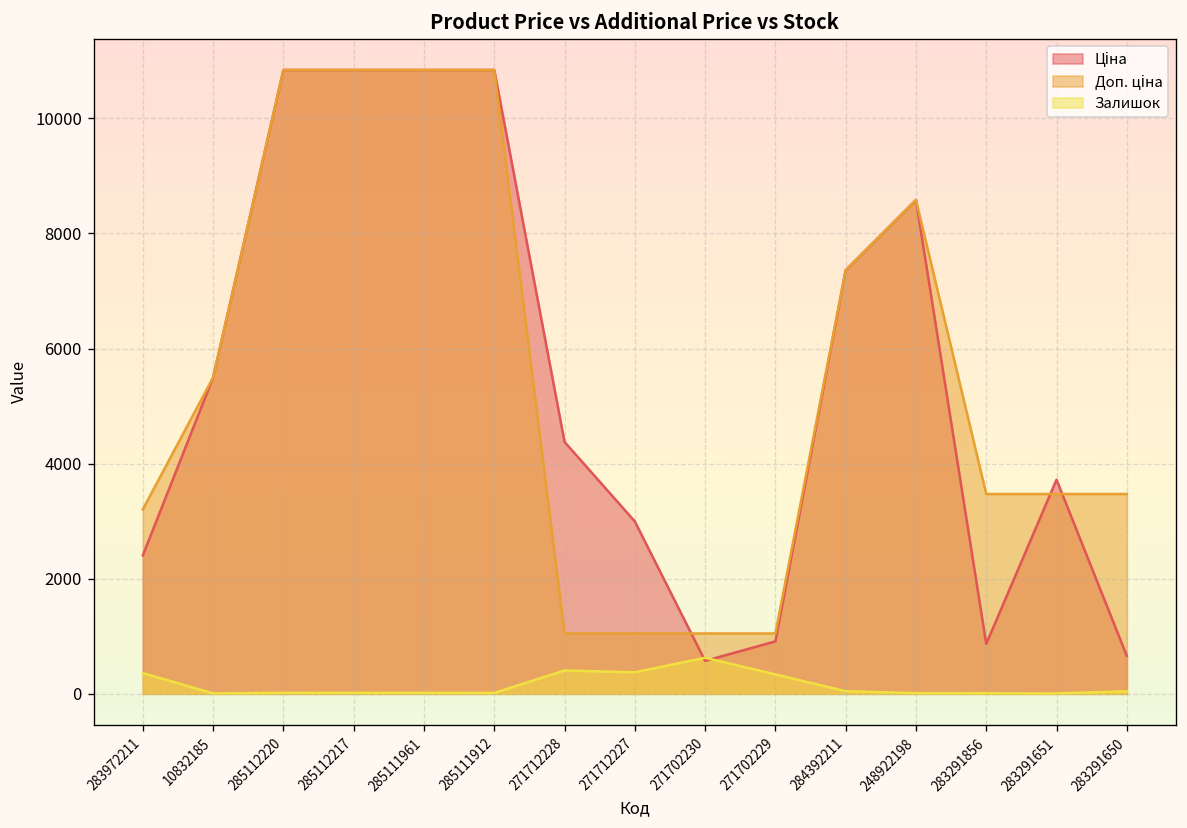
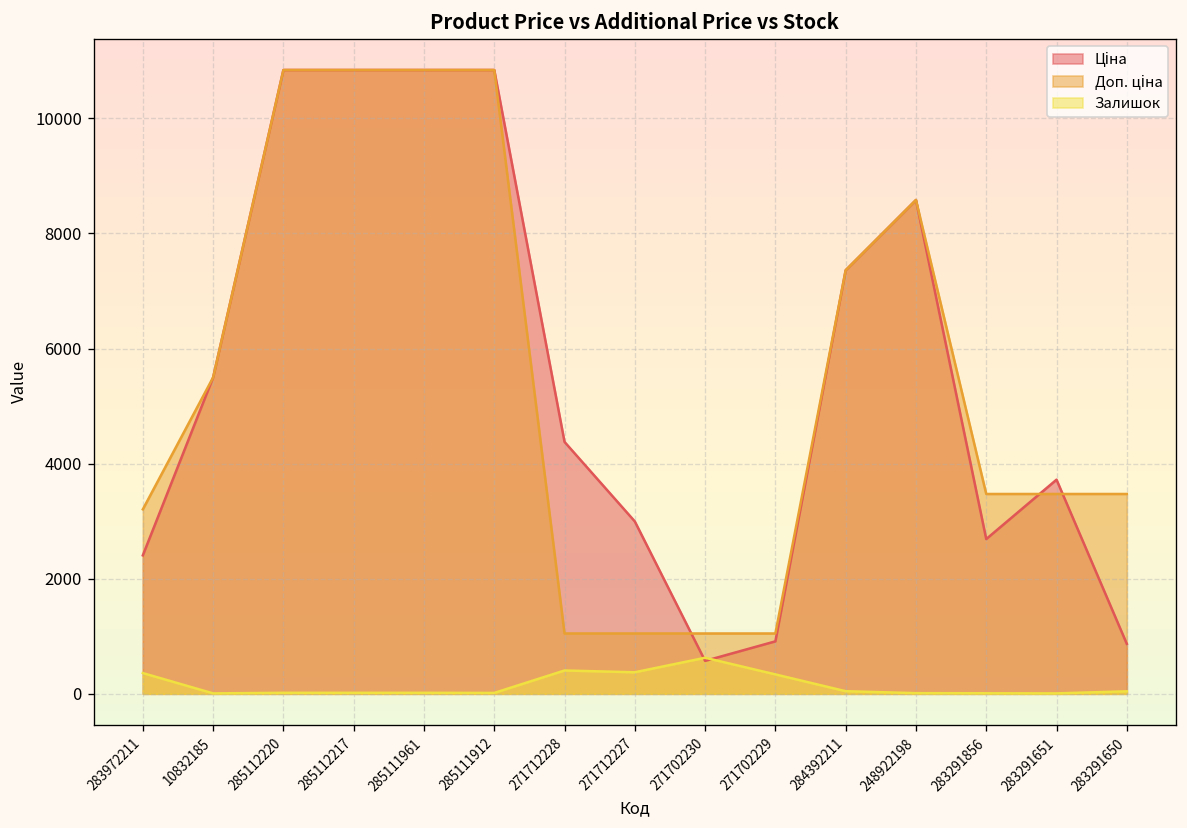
  {
    "Ціна": {
      "283972211": 2400,
      "271712228": 4400,
      "271712227": 3000,
      "271702230": 600,
      "271702229": 900,
-     "283291856": 900,
+     "283291856": 2700,
      "283291651": 3700,
-     "283291650": 700
+     "283291650": 900
    }
  }
